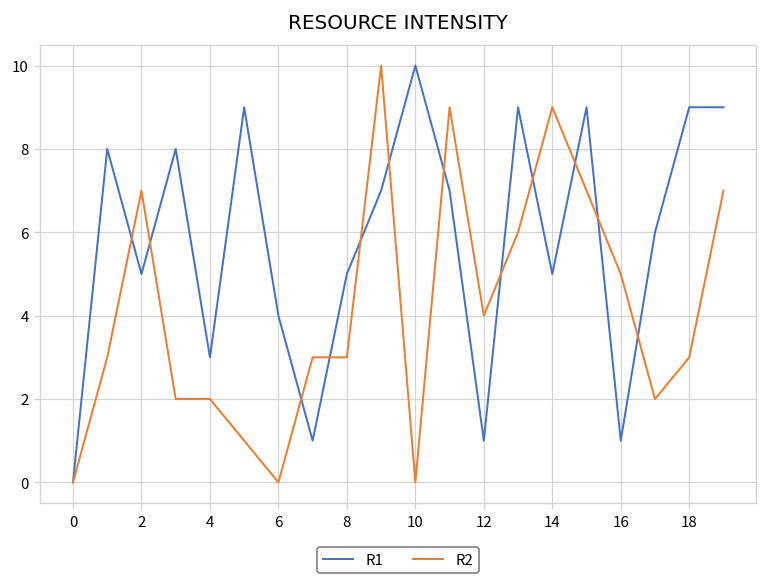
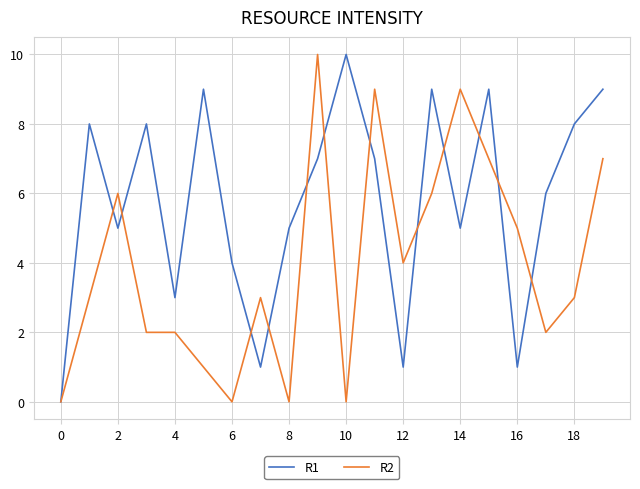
  {
    "R1": {
      "2": 5,
      "4": 3,
      "6": 4,
      "8": 5,
      "10": 10,
      "12": 1,
      "14": 5,
      "16": 1,
-     "18": 9
+     "18": 8
    },
    "R2": {
-     "2": 7,
+     "2": 6,
      "4": 2,
      "6": 0,
-     "8": 3,
+     "8": 0,
      "10": 0,
      "12": 4,
      "14": 9,
      "16": 5,
      "18": 3
    }
  }
